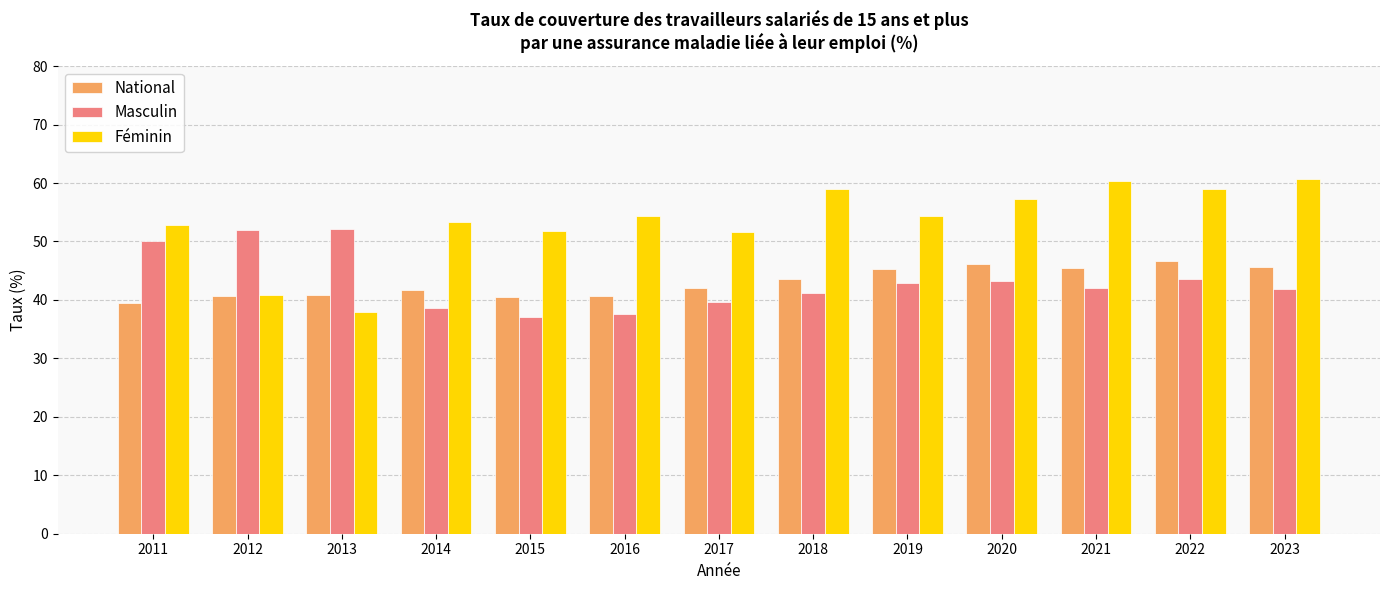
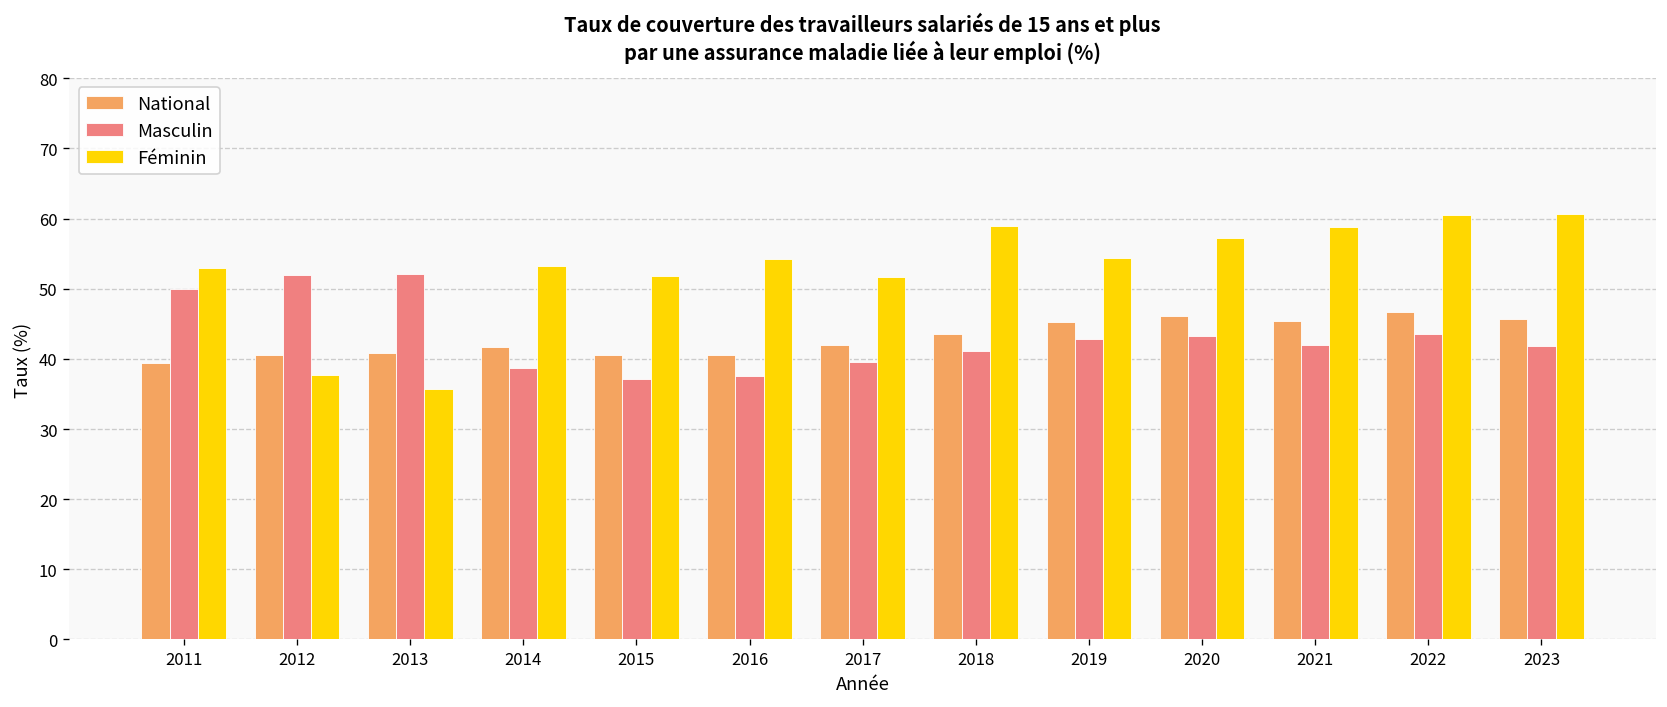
  {
    "Féminin": {
      "2011": 53,
-     "2012": 41,
-     "2013": 38,
+     "2012": 38,
+     "2013": 36,
      "2014": 53,
      "2015": 52,
      "2016": 54,
      "2017": 52,
      "2018": 59,
      "2019": 54,
      "2020": 57,
-     "2021": 60,
-     "2022": 59,
+     "2021": 59,
+     "2022": 61,
      "2023": 61
    }
  }
